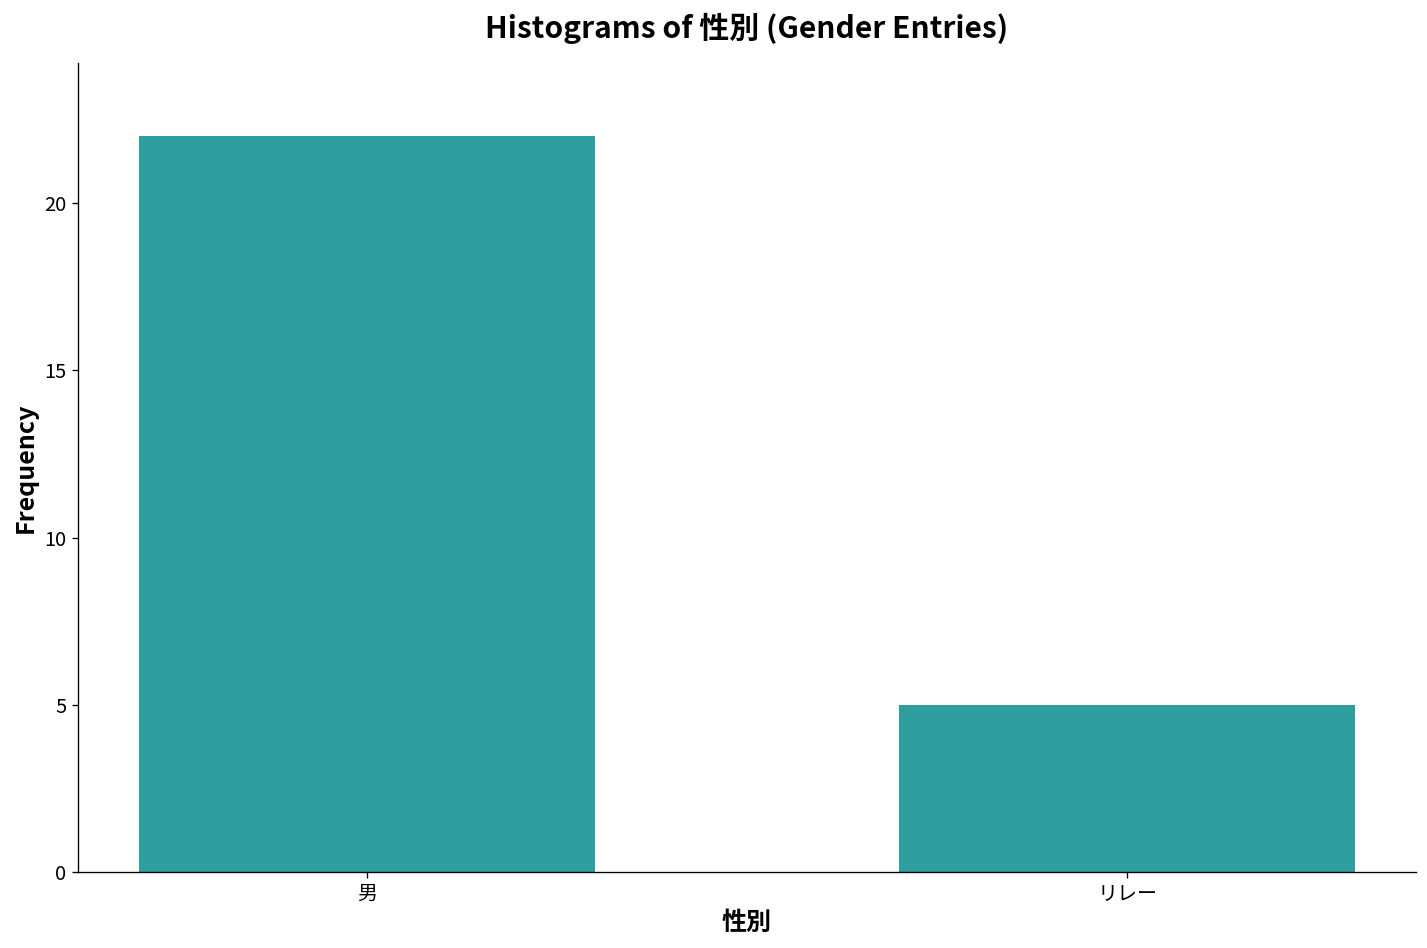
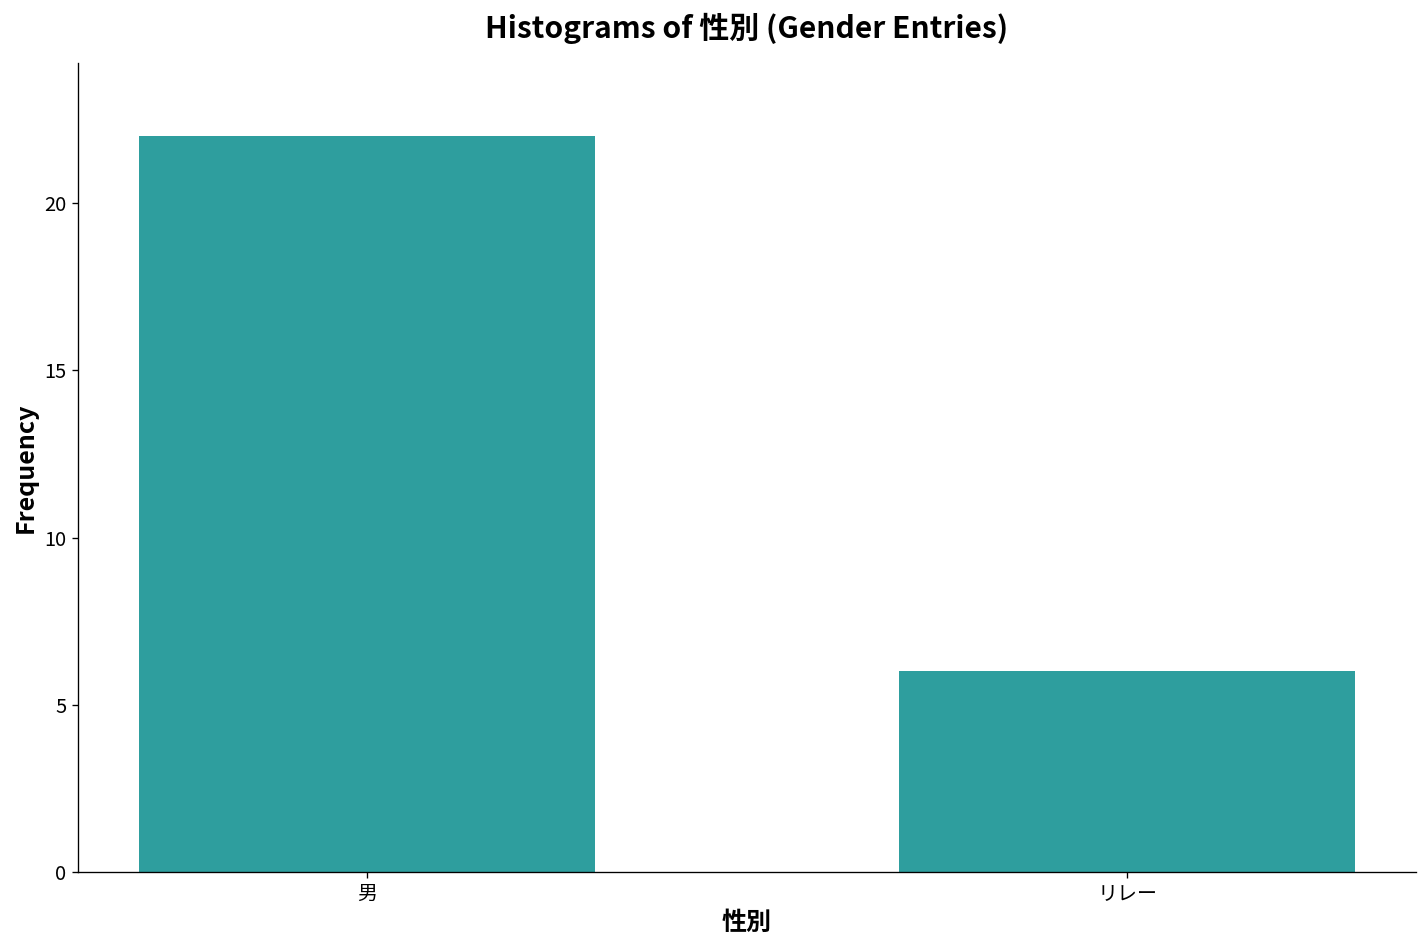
  {
    "男": 22,
-   "リレー": 5
+   "リレー": 6
  }
